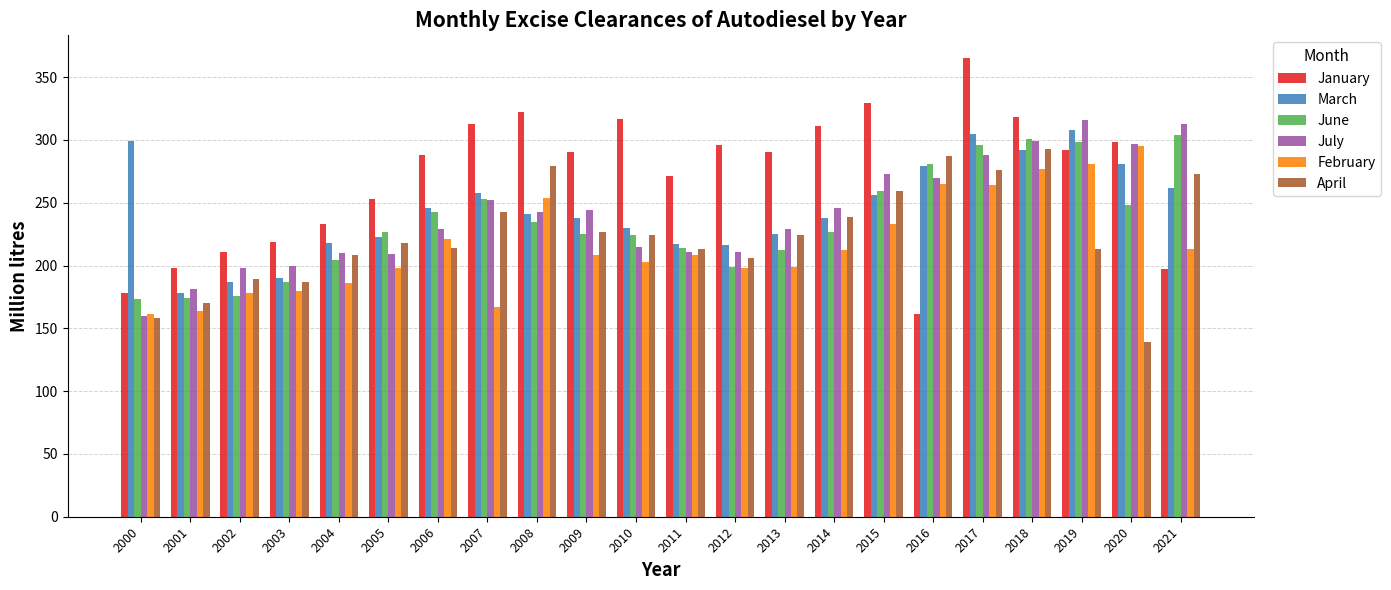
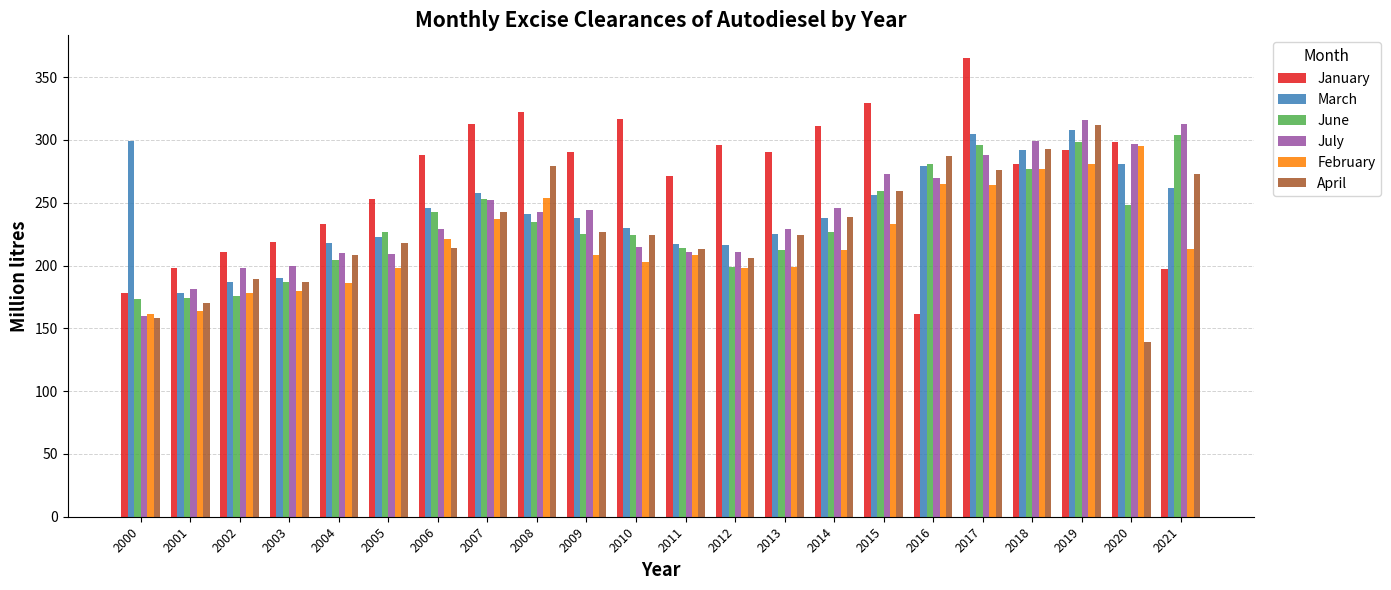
  {
    "January": {
      "2000": 178,
      "2001": 198,
      "2002": 211,
      "2003": 219,
      "2004": 233,
      "2005": 253,
      "2006": 288,
      "2007": 313,
      "2008": 322,
      "2009": 290,
      "2010": 317,
      "2011": 271,
      "2012": 296,
      "2013": 290,
      "2014": 311,
      "2015": 329,
      "2016": 161,
      "2017": 365,
-     "2018": 318,
+     "2018": 281,
      "2019": 292,
      "2020": 298,
      "2021": 197
    },
    "March": {
      "2000": 299,
      "2001": 178,
      "2002": 187,
      "2003": 190,
      "2004": 218,
      "2005": 223,
      "2006": 246,
      "2007": 258,
      "2008": 241,
      "2009": 238,
      "2010": 230,
      "2011": 217,
      "2012": 216,
      "2013": 225,
      "2014": 238,
      "2015": 256,
      "2016": 279,
      "2017": 305,
      "2018": 292,
      "2019": 308,
      "2020": 281,
      "2021": 262
    },
    "June": {
      "2000": 173,
      "2001": 174,
      "2002": 176,
      "2003": 187,
      "2004": 204,
      "2005": 227,
      "2006": 243,
      "2007": 253,
      "2008": 235,
      "2009": 225,
      "2010": 224,
      "2011": 214,
      "2012": 199,
      "2013": 212,
      "2014": 227,
      "2015": 259,
      "2016": 281,
      "2017": 296,
-     "2018": 301,
+     "2018": 277,
      "2019": 298,
      "2020": 248,
      "2021": 304
    },
    "July": {
      "2000": 160,
      "2001": 181,
      "2002": 198,
      "2003": 200,
      "2004": 210,
      "2005": 209,
      "2006": 229,
      "2007": 252,
      "2008": 243,
      "2009": 244,
      "2010": 215,
      "2011": 211,
      "2012": 211,
      "2013": 229,
      "2014": 246,
      "2015": 273,
      "2016": 270,
      "2017": 288,
      "2018": 299,
      "2019": 316,
      "2020": 297,
      "2021": 313
    },
    "February": {
      "2000": 161,
      "2001": 164,
      "2002": 178,
      "2003": 180,
      "2004": 186,
      "2005": 198,
      "2006": 221,
-     "2007": 167,
+     "2007": 237,
      "2008": 254,
      "2009": 208,
      "2010": 203,
      "2011": 208,
      "2012": 198,
      "2013": 199,
      "2014": 212,
      "2015": 233,
      "2016": 265,
      "2017": 264,
      "2018": 277,
      "2019": 281,
      "2020": 295,
      "2021": 213
    },
    "April": {
      "2000": 158,
      "2001": 170,
      "2002": 189,
      "2003": 187,
      "2004": 208,
      "2005": 218,
      "2006": 214,
      "2007": 243,
      "2008": 279,
      "2009": 227,
      "2010": 224,
      "2011": 213,
      "2012": 206,
      "2013": 224,
      "2014": 239,
      "2015": 259,
      "2016": 287,
      "2017": 276,
      "2018": 293,
-     "2019": 213,
+     "2019": 312,
      "2020": 139,
      "2021": 273
    }
  }
